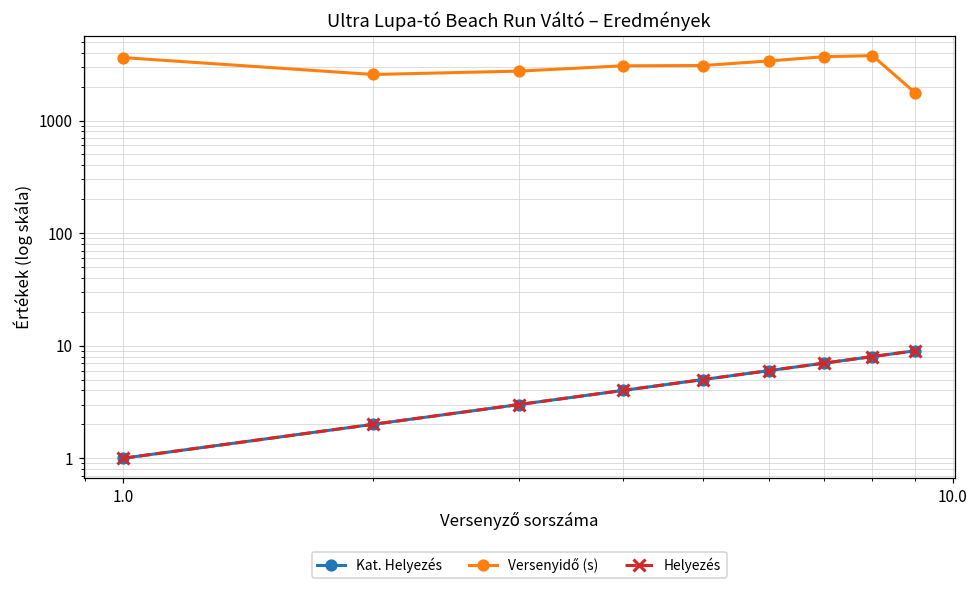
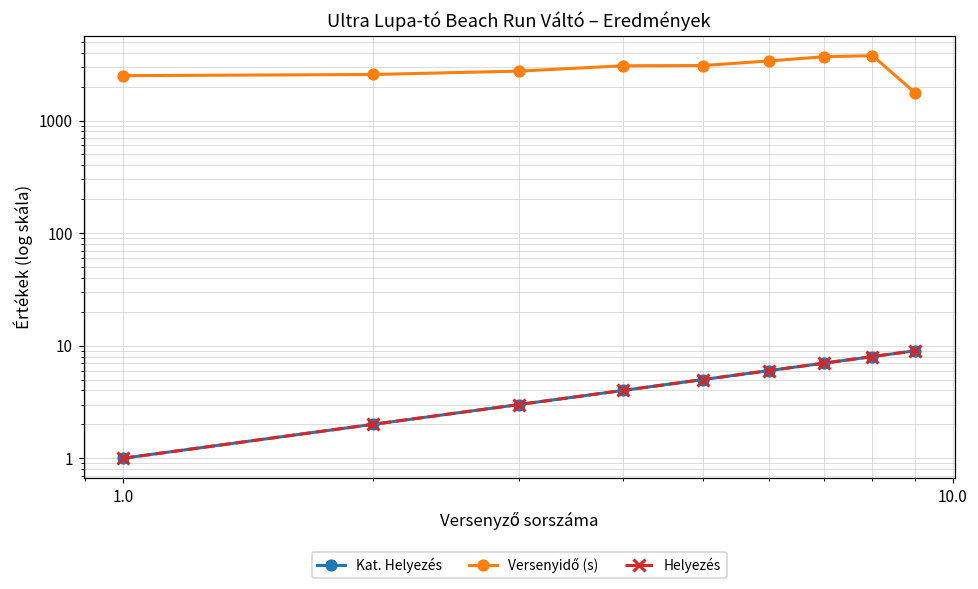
  {
    "Helyezés": {
      "1.0": 1
    },
    "Versenyidő (s)": {
-     "1.0": 3600
+     "1.0": 2500
    }
  }
